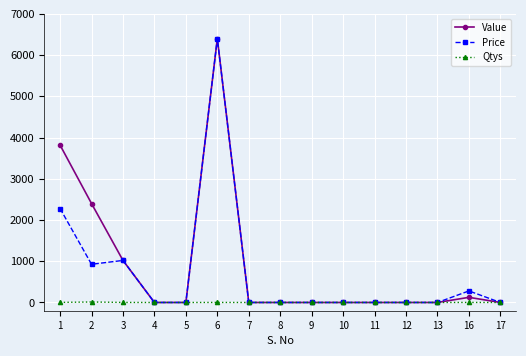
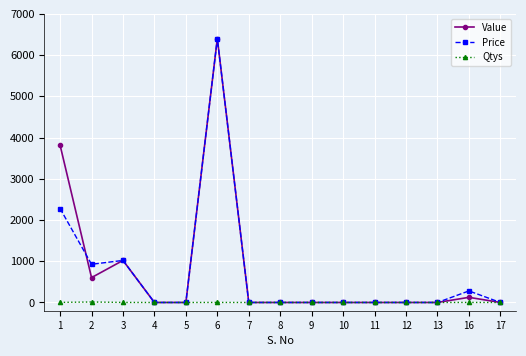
  {
    "Value": {
      "1": 3800,
-     "2": 2400,
+     "2": 600,
      "16": 100
    },
    "Price": {
      "1": 2300,
      "2": 900,
      "16": 300
    },
    "Qtys": {
      "1": 0,
      "2": 0,
      "3": 0,
      "6": 0,
      "16": 0
    }
  }
